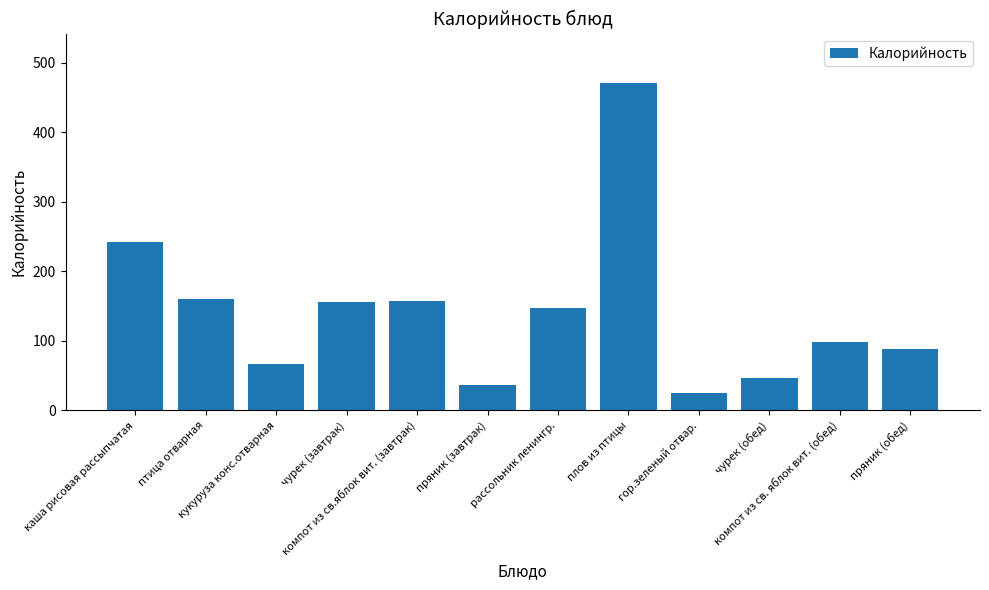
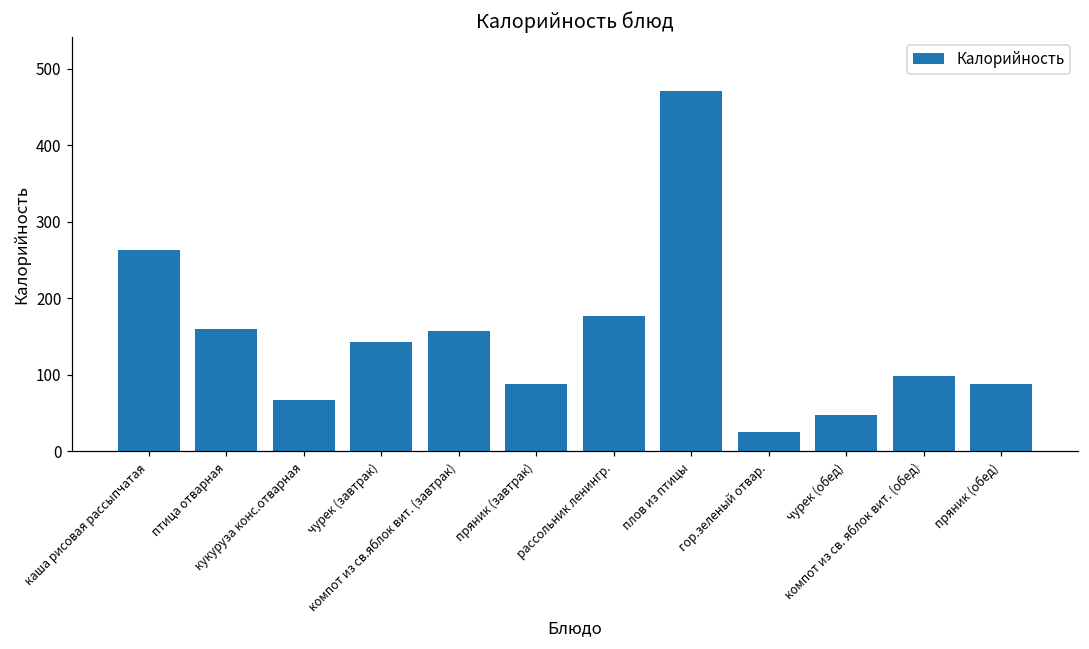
  {
-   "каша рисовая рассыпчатая": 240,
+   "каша рисовая рассыпчатая": 260,
    "птица отварная": 160,
    "кукуруза конс.отварная": 70,
-   "чурек (завтрак)": 160,
+   "чурек (завтрак)": 140,
    "компот из св.яблок вит. (завтрак)": 160,
-   "пряник (завтрак)": 40,
-   "рассольник ленингр.": 150,
+   "пряник (завтрак)": 90,
+   "рассольник ленингр.": 180,
    "плов из птицы": 470,
    "гор.зеленый отвар.": 30,
    "чурек (обед)": 50,
    "компот из св. яблок вит. (обед)": 100,
    "пряник (обед)": 90
  }
